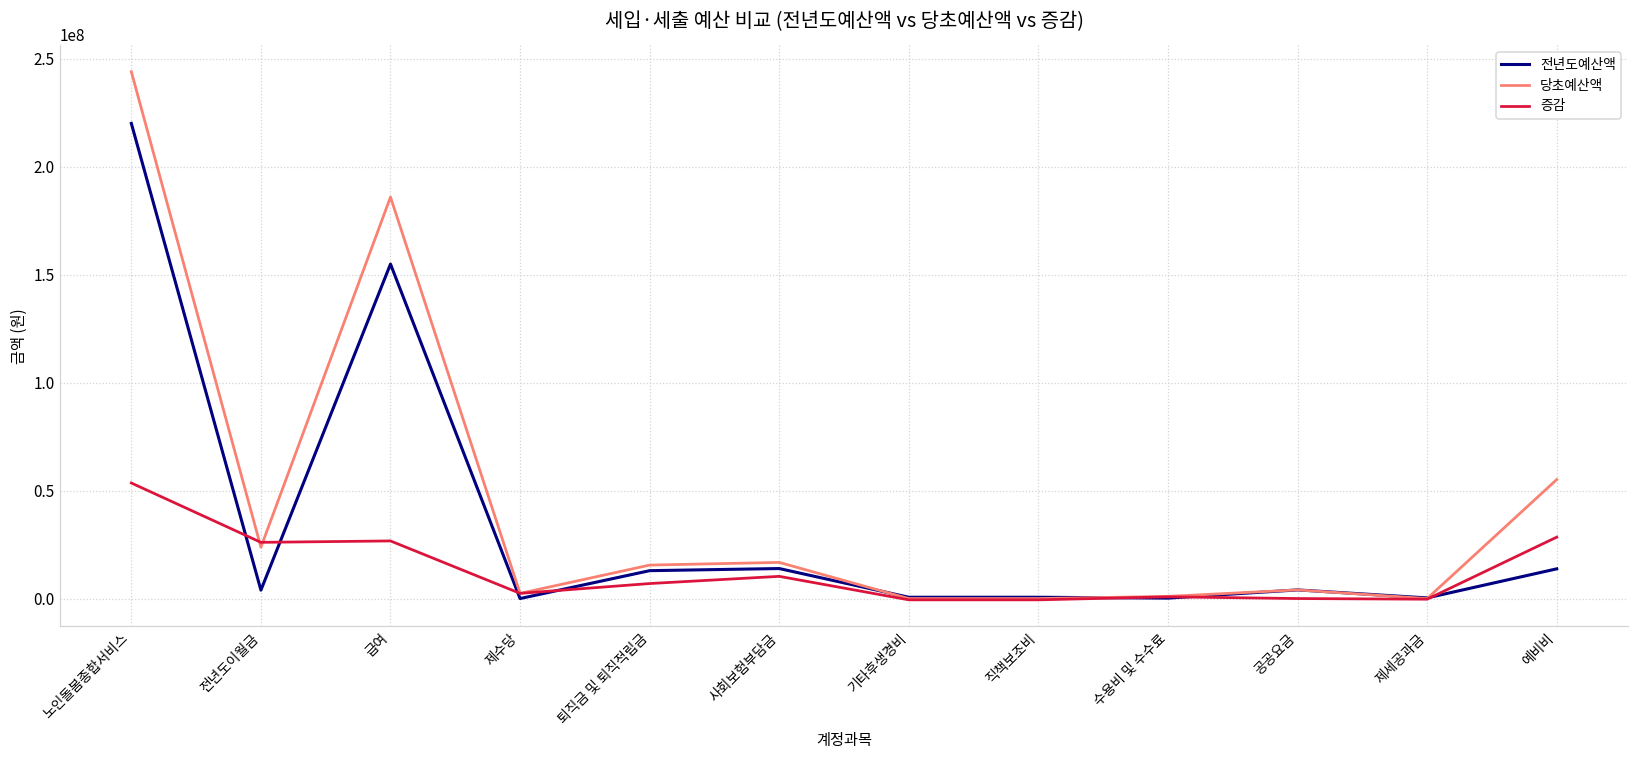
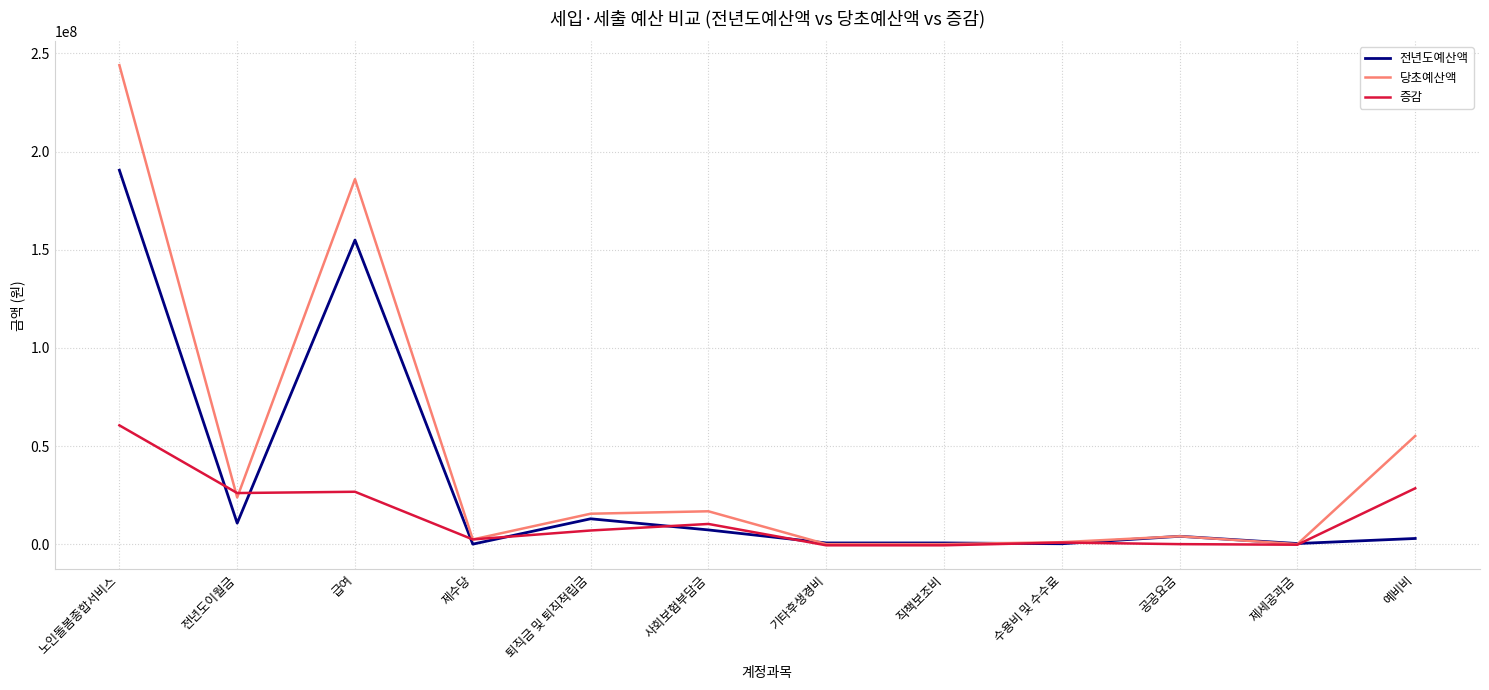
  {
    "전년도예산액": {
-     "노인돌봄종합서비스": 220000000,
-     "전년도이월금": 4000000,
+     "노인돌봄종합서비스": 191000000,
+     "전년도이월금": 11000000,
      "급여": 155000000,
      "제수당": 0,
      "퇴직금 및 퇴직적립금": 13000000,
-     "사회보험부담금": 14000000,
-     "예비비": 14000000
+     "사회보험부담금": 7000000,
+     "예비비": 3000000
    },
    "당초예산액": {
      "노인돌봄종합서비스": 244000000,
      "전년도이월금": 24000000,
      "급여": 186000000,
      "퇴직금 및 퇴직적립금": 15000000,
      "사회보험부담금": 17000000,
      "예비비": 55000000
    },
    "증감": {
-     "노인돌봄종합서비스": 54000000,
+     "노인돌봄종합서비스": 61000000,
      "전년도이월금": 26000000,
      "급여": 27000000,
      "퇴직금 및 퇴직적립금": 7000000,
      "사회보험부담금": 10000000,
      "공공요금": 0,
      "예비비": 28000000
    }
  }
